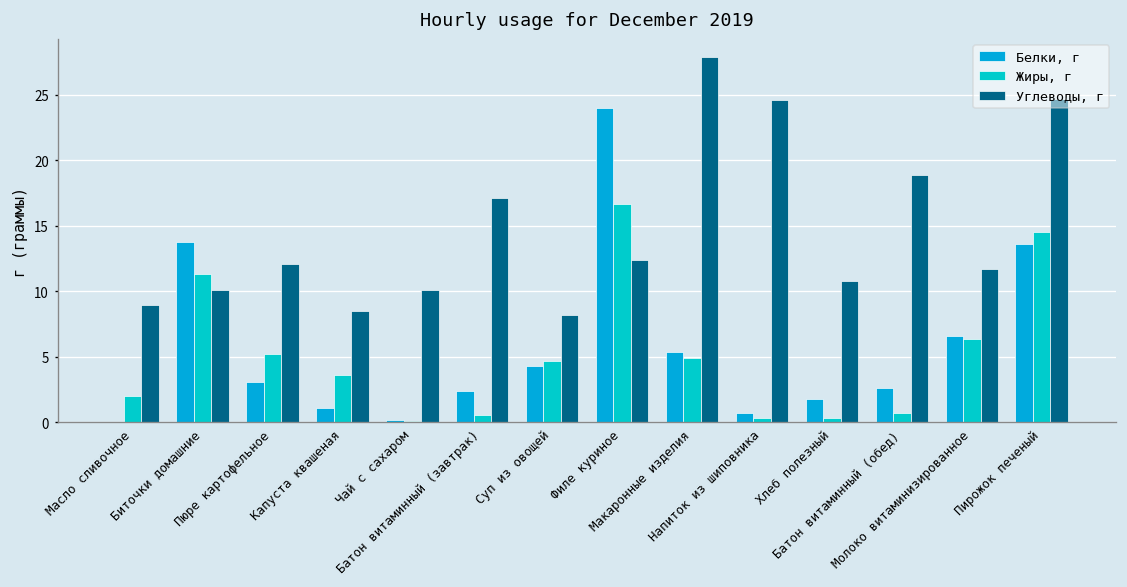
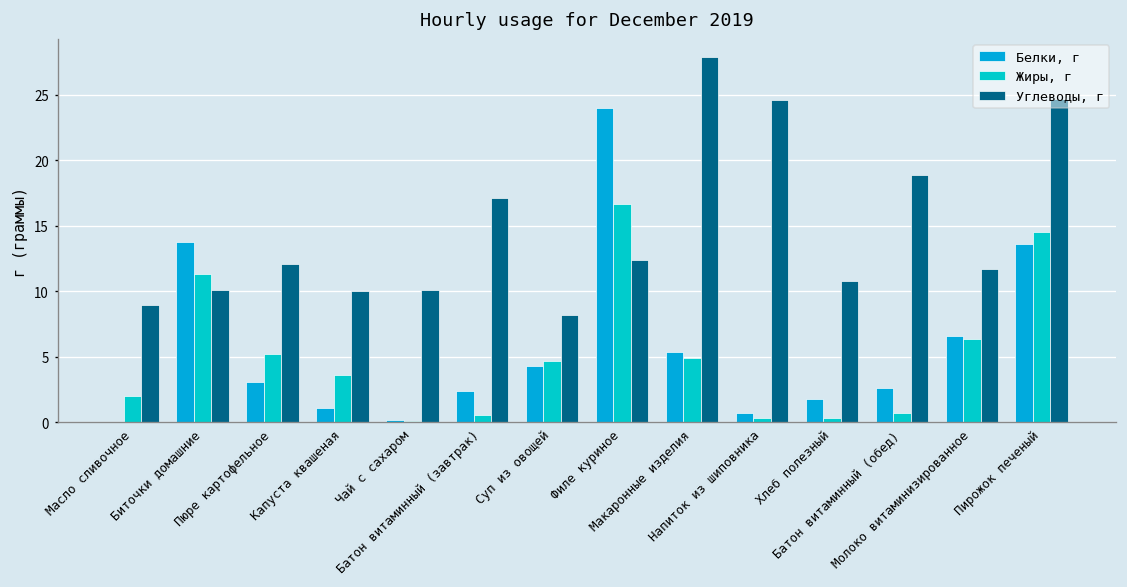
  {
    "Углеводы, г": {
      "Масло сливочное": 9.0,
      "Биточки домашние": 10.1,
      "Пюре картофельное": 12.1,
-     "Капуста квашеная": 8.5,
+     "Капуста квашеная": 10.0,
      "Чай с сахаром": 10.1,
      "Батон витаминный (завтрак)": 17.1,
      "Суп из овощей": 8.2,
      "Филе куриное": 12.4,
      "Макаронные изделия": 27.9,
      "Напиток из шиповника": 24.6,
      "Хлеб полезный": 10.8,
      "Батон витаминный (обед)": 18.9,
      "Молоко витаминизированное": 11.7
    }
  }
